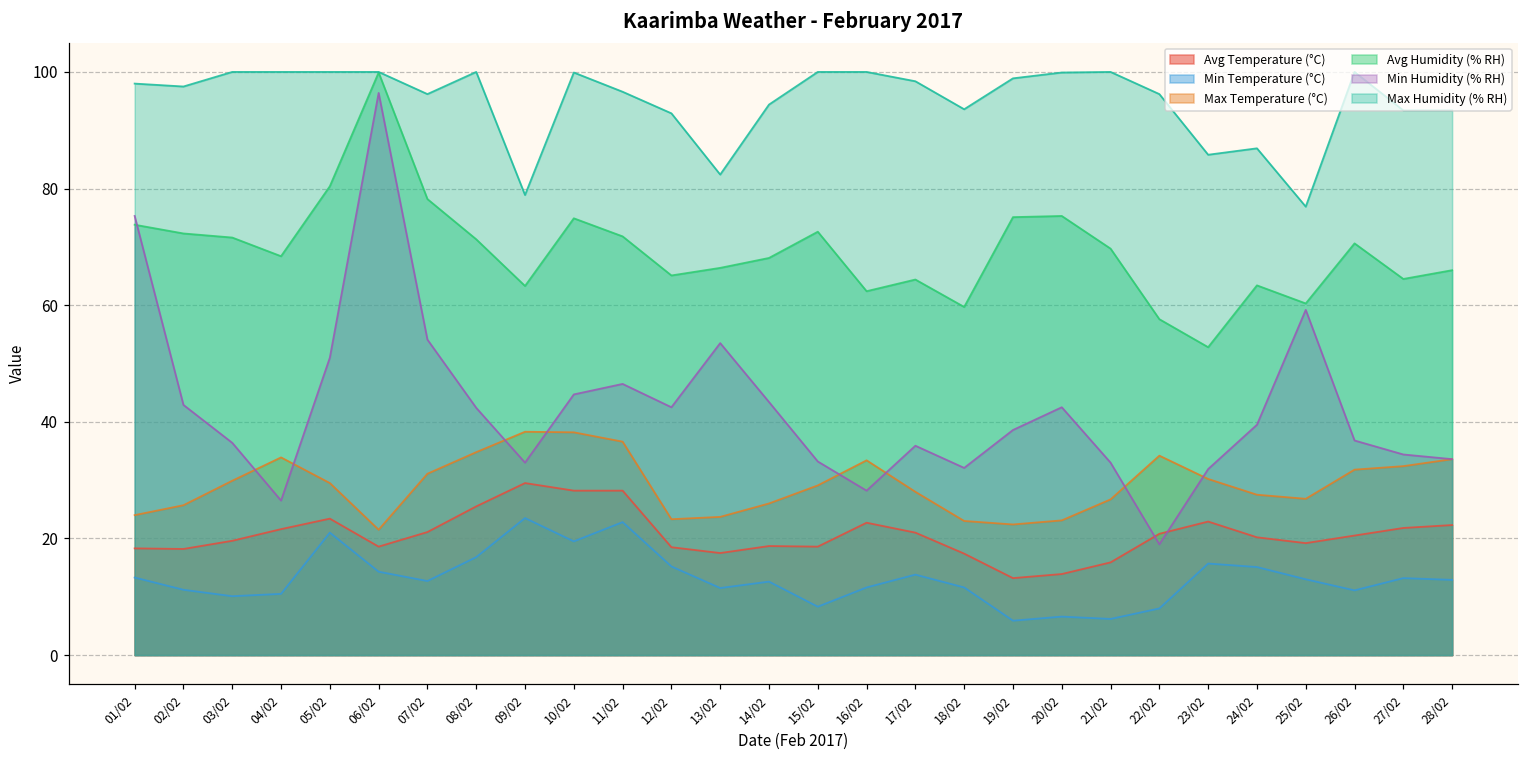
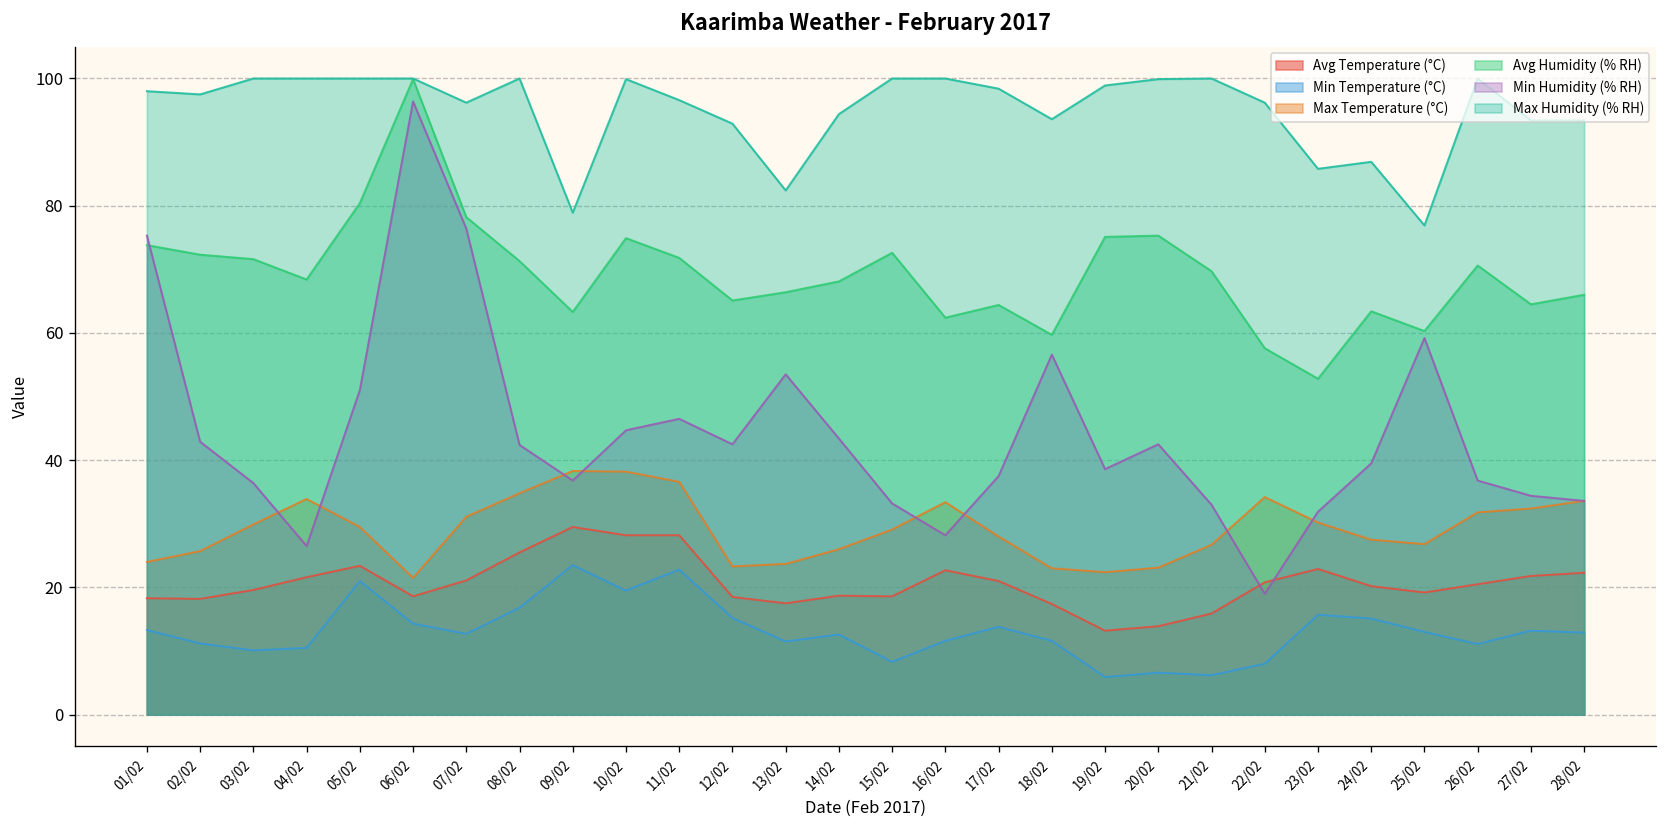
  {
    "Min Humidity (% RH)": {
      "01/02": 75,
      "02/02": 43,
      "03/02": 36,
      "04/02": 27,
      "05/02": 51,
      "06/02": 96,
-     "07/02": 54,
+     "07/02": 76,
      "08/02": 42,
-     "09/02": 33,
+     "09/02": 37,
      "10/02": 45,
      "11/02": 47,
      "12/02": 43,
      "13/02": 54,
      "14/02": 43,
      "15/02": 33,
      "16/02": 28,
-     "17/02": 36,
-     "18/02": 32,
+     "17/02": 38,
+     "18/02": 57,
      "19/02": 39,
      "20/02": 43,
      "21/02": 33,
      "22/02": 19,
      "23/02": 32,
      "24/02": 40,
      "25/02": 59,
      "26/02": 37,
      "27/02": 34
    }
  }
